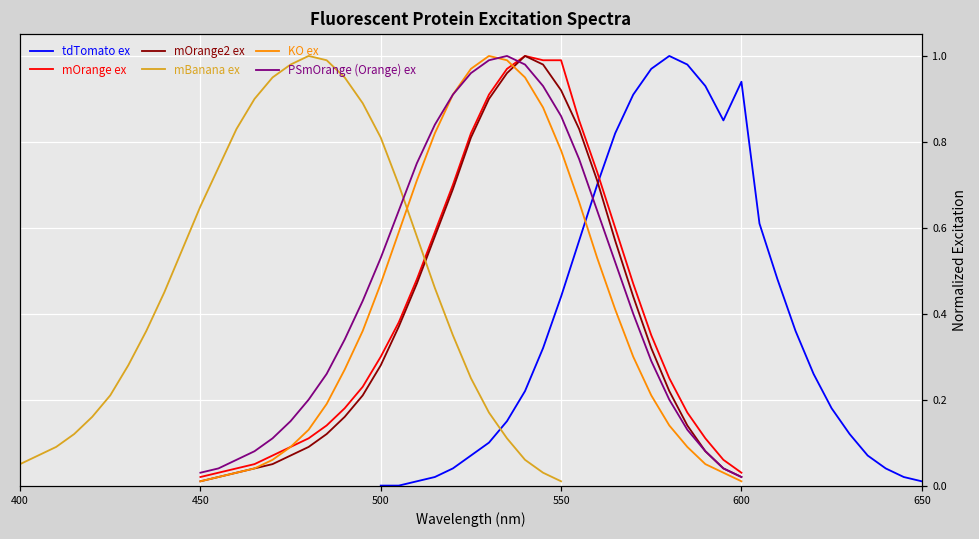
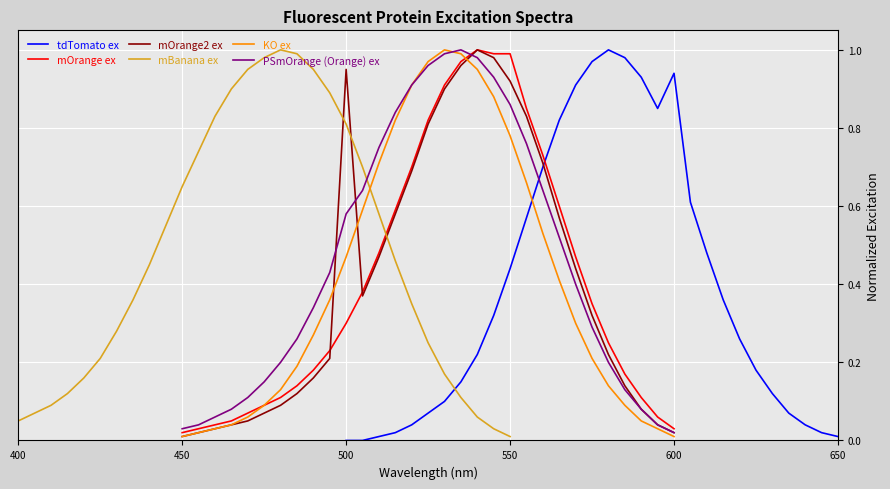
  {
    "tdTomato ex": {
      "500": 0.00,
      "550": 0.44,
      "600": 0.94,
      "650": 0.01
    },
    "mOrange ex": {
      "450": 0.02,
      "500": 0.30,
      "550": 0.99,
      "600": 0.03
    },
    "mOrange2 ex": {
-     "500": 0.28,
+     "500": 0.95,
      "550": 0.92
    },
    "PSmOrange (Orange) ex": {
      "450": 0.03,
-     "500": 0.53,
+     "500": 0.58,
      "550": 0.86
    }
  }
